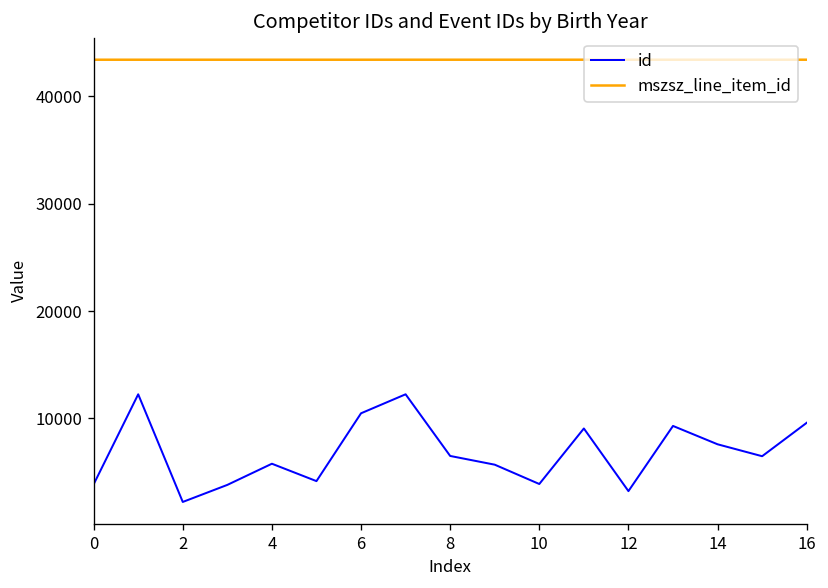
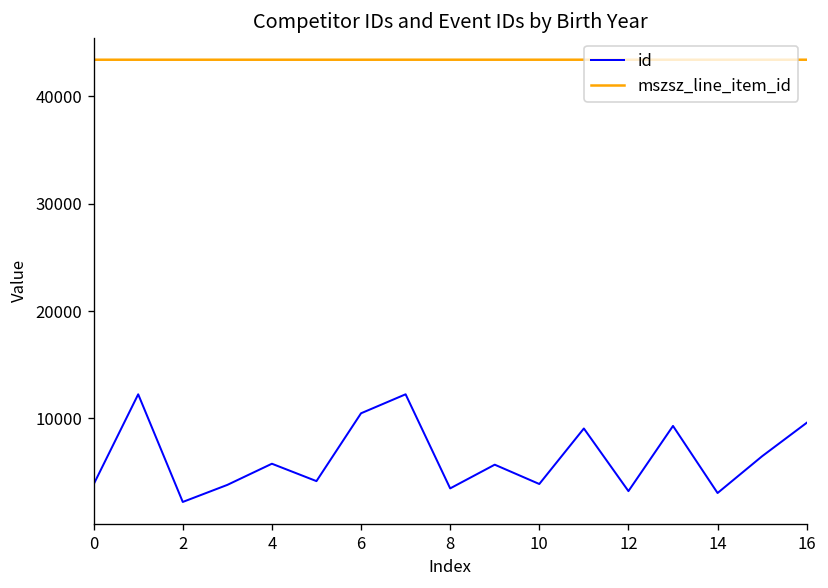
  {
    "id": {
      "0": 4000,
      "2": 2000,
      "4": 6000,
      "6": 10000,
-     "8": 6000,
+     "8": 3000,
      "10": 4000,
      "12": 3000,
-     "14": 8000,
+     "14": 3000,
      "16": 10000
    },
    "mszsz_line_item_id": {
      "0": 43000,
      "2": 43000,
      "4": 43000,
      "6": 43000,
      "8": 43000,
      "10": 43000,
      "16": 43000
    }
  }
